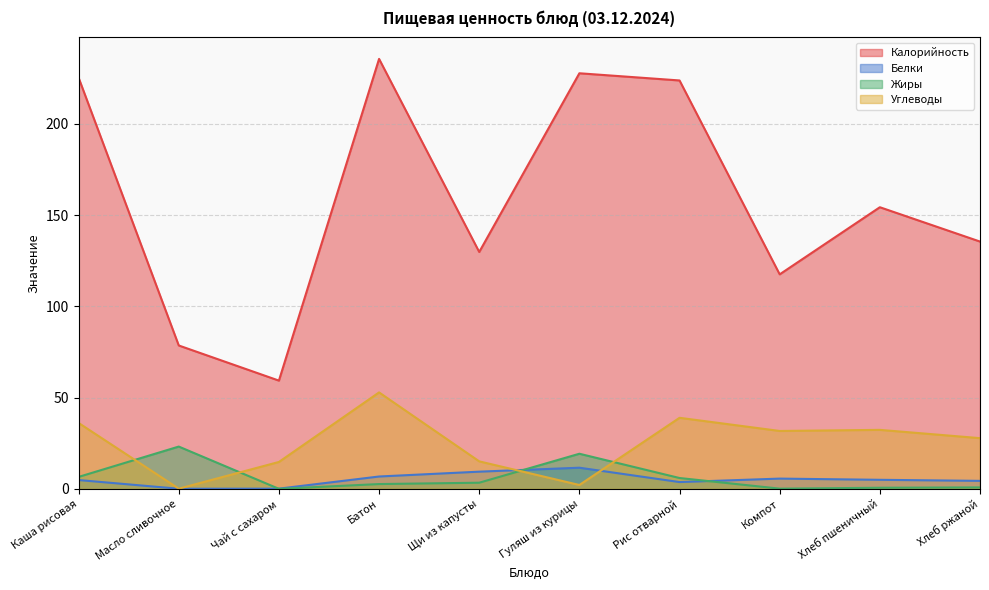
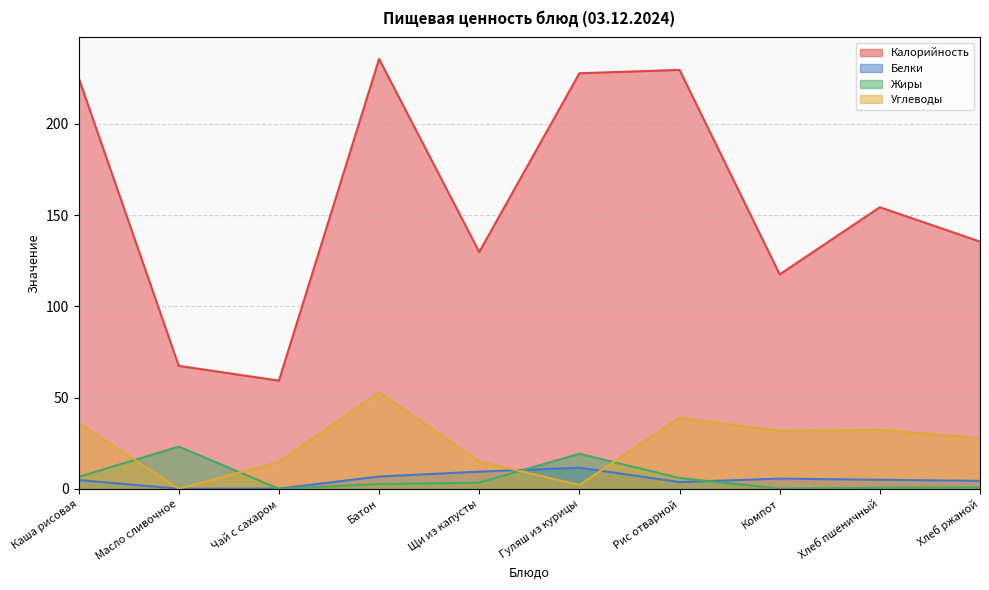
  {
    "Калорийность": {
      "Каша рисовая": 225,
-     "Масло сливочное": 79,
+     "Масло сливочное": 67,
      "Чай с сахаром": 59,
      "Батон": 236,
      "Щи из капусты": 130,
      "Гуляш из курицы": 228,
-     "Рис отварной": 224,
+     "Рис отварной": 230,
      "Компот": 118,
      "Хлеб пшеничный": 154,
      "Хлеб ржаной": 135
    },
    "Белки": {
      "Каша рисовая": 5,
      "Батон": 7,
      "Щи из капусты": 9,
      "Гуляш из курицы": 12,
      "Рис отварной": 4,
      "Компот": 6,
      "Хлеб пшеничный": 5,
      "Хлеб ржаной": 4
    },
    "Жиры": {
      "Каша рисовая": 7,
      "Масло сливочное": 23,
      "Батон": 3,
      "Щи из капусты": 3,
      "Гуляш из курицы": 19,
      "Рис отварной": 6,
      "Компот": 0,
      "Хлеб пшеничный": 1,
      "Хлеб ржаной": 1
    },
    "Углеводы": {
      "Каша рисовая": 36,
      "Чай с сахаром": 15,
      "Батон": 53,
      "Щи из капусты": 15,
      "Гуляш из курицы": 2,
      "Рис отварной": 39,
      "Компот": 32,
      "Хлеб пшеничный": 32,
      "Хлеб ржаной": 28
    }
  }
